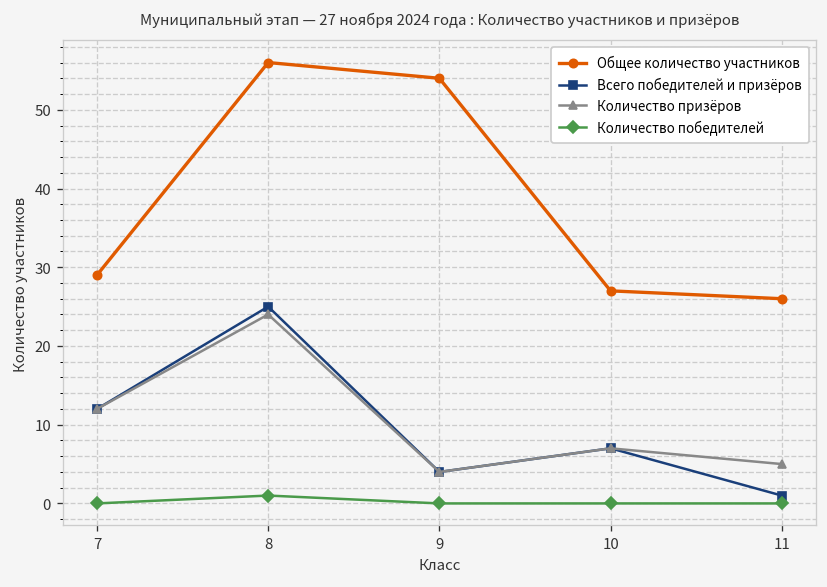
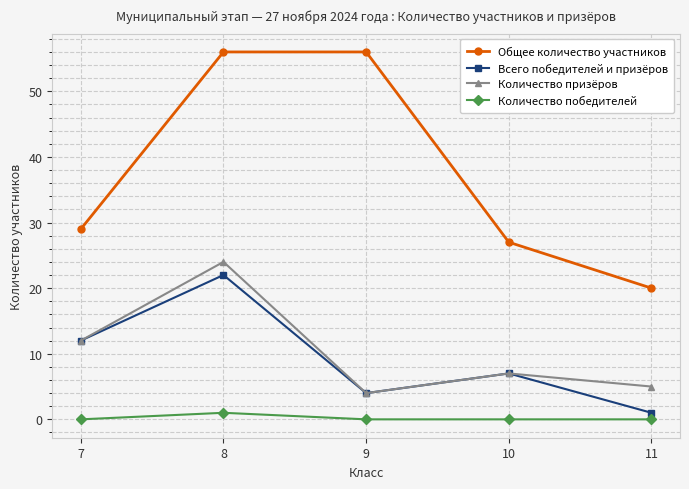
  {
    "Общее количество участников": {
      "7": 29,
      "8": 56,
-     "9": 54,
+     "9": 56,
      "10": 27,
-     "11": 26
+     "11": 20
    },
    "Всего победителей и призёров": {
-     "8": 25,
+     "8": 22,
      "11": 1
    },
    "Количество призёров": {
      "8": 24,
      "11": 5
    },
    "Количество победителей": {
      "7": 0,
      "8": 1,
      "9": 0,
      "10": 0,
      "11": 0
    }
  }
